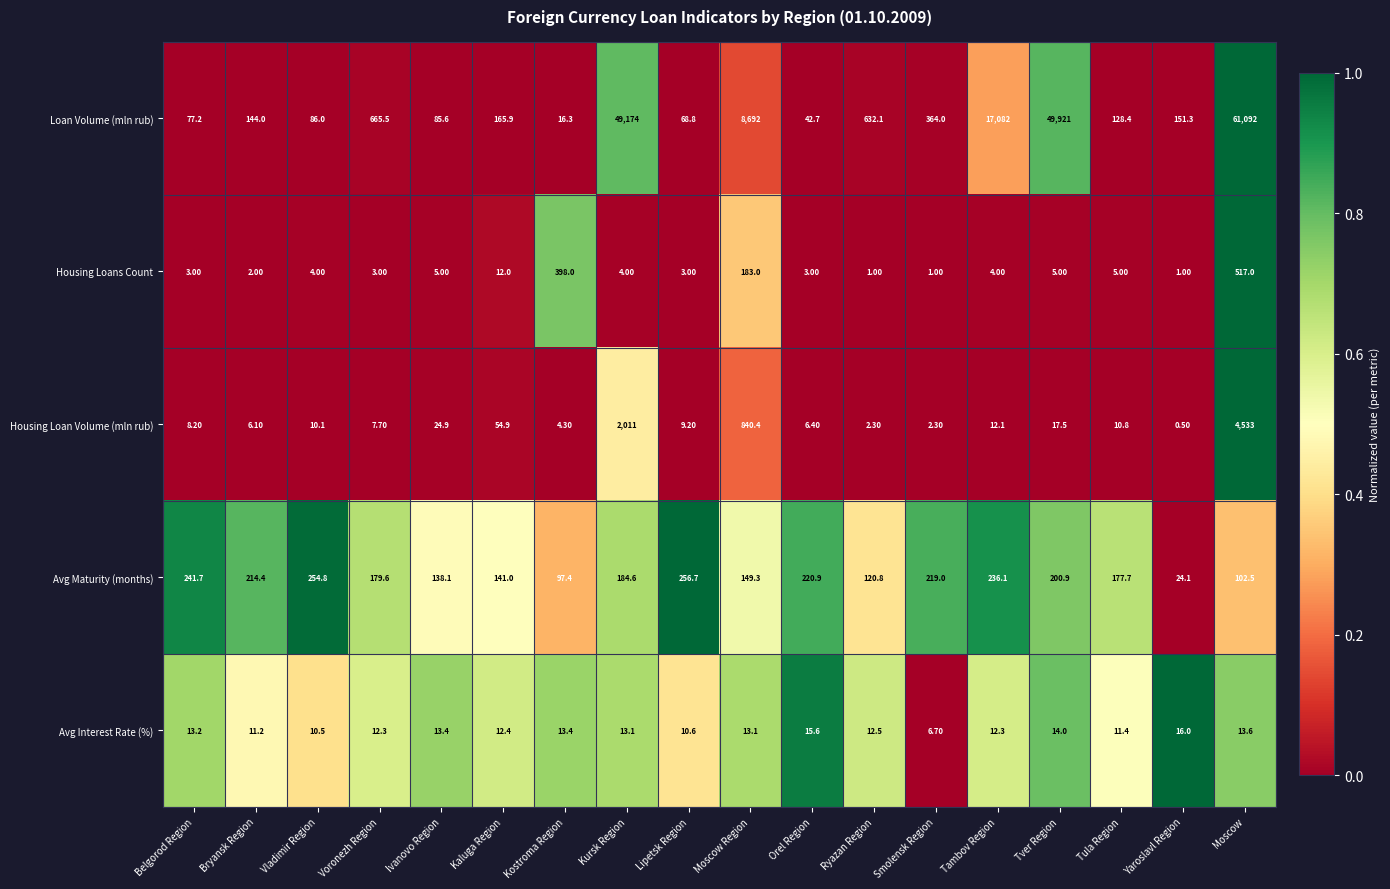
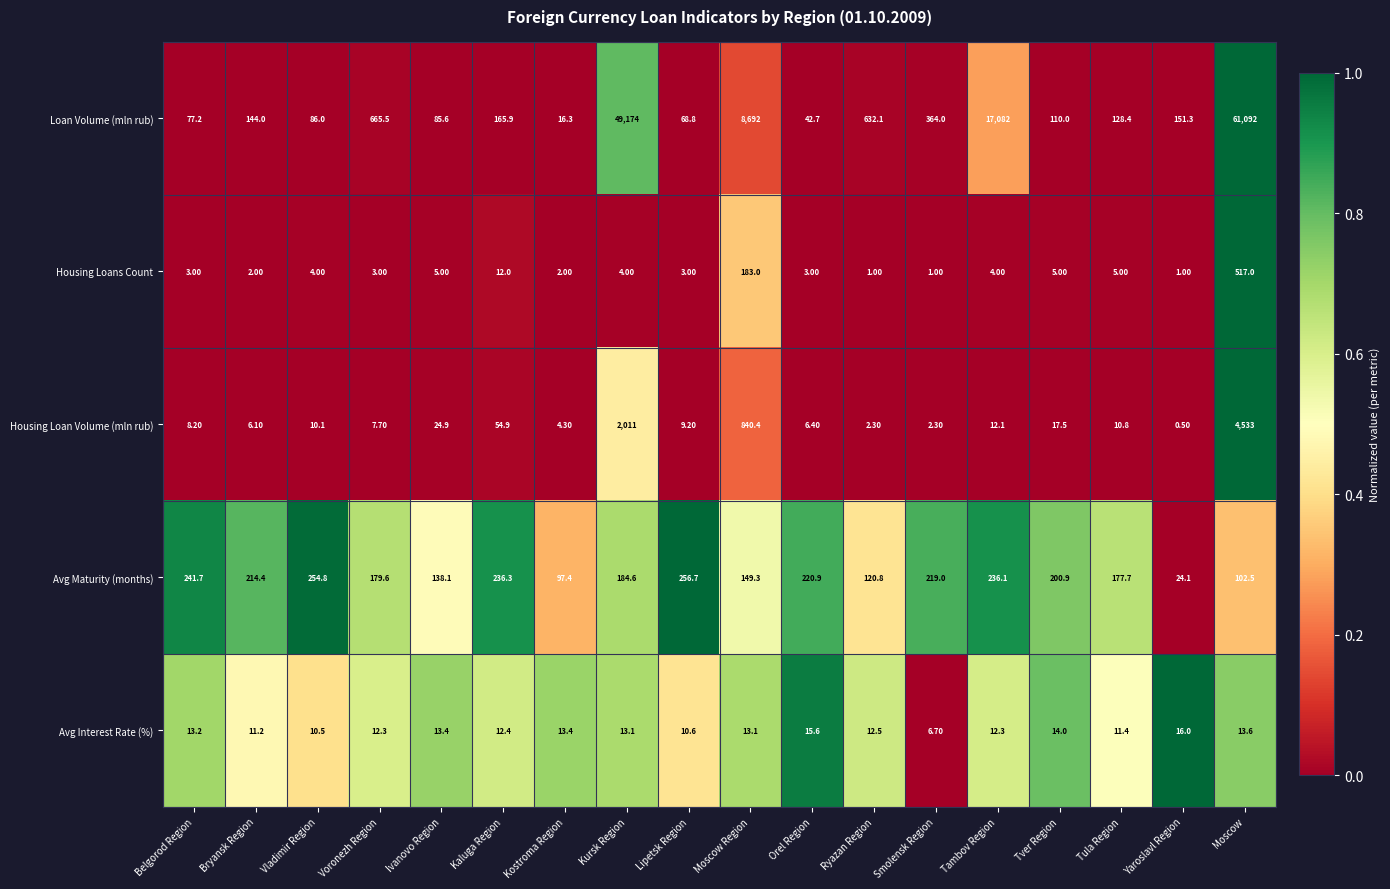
  {
    "Loan Volume (mln rub)": {
      "Belgorod Region": "77.2",
      "Bryansk Region": "144.0",
      "Vladimir Region": "86.0",
      "Voronezh Region": "665.5",
      "Ivanovo Region": "85.6",
      "Kaluga Region": "165.9",
      "Kostroma Region": "16.3",
      "Kursk Region": "49,174",
      "Lipetsk Region": "68.8",
      "Moscow Region": "8,692",
      "Orel Region": "42.7",
      "Ryazan Region": "632.1",
      "Smolensk Region": "364.0",
      "Tambov Region": "17,082",
-     "Tver Region": "49,921",
+     "Tver Region": "110.0",
      "Tula Region": "128.4",
      "Yaroslavl Region": "151.3",
      "Moscow": "61,092"
    },
    "Housing Loans Count": {
      "Belgorod Region": "3.00",
      "Bryansk Region": "2.00",
      "Vladimir Region": "4.00",
      "Voronezh Region": "3.00",
      "Ivanovo Region": "5.00",
      "Kaluga Region": "12.0",
-     "Kostroma Region": "398.0",
+     "Kostroma Region": "2.00",
      "Kursk Region": "4.00",
      "Lipetsk Region": "3.00",
      "Moscow Region": "183.0",
      "Orel Region": "3.00",
      "Ryazan Region": "1.00",
      "Smolensk Region": "1.00",
      "Tambov Region": "4.00",
      "Tver Region": "5.00",
      "Tula Region": "5.00",
      "Yaroslavl Region": "1.00",
      "Moscow": "517.0"
    },
    "Housing Loan Volume (mln rub)": {
      "Belgorod Region": "8.20",
      "Bryansk Region": "6.10",
      "Vladimir Region": "10.1",
      "Voronezh Region": "7.70",
      "Ivanovo Region": "24.9",
      "Kaluga Region": "54.9",
      "Kostroma Region": "4.30",
      "Kursk Region": "2,011",
      "Lipetsk Region": "9.20",
      "Moscow Region": "840.4",
      "Orel Region": "6.40",
      "Ryazan Region": "2.30",
      "Smolensk Region": "2.30",
      "Tambov Region": "12.1",
      "Tver Region": "17.5",
      "Tula Region": "10.8",
      "Yaroslavl Region": "0.50",
      "Moscow": "4,533"
    },
    "Avg Maturity (months)": {
      "Belgorod Region": "241.7",
      "Bryansk Region": "214.4",
      "Vladimir Region": "254.8",
      "Voronezh Region": "179.6",
      "Ivanovo Region": "138.1",
-     "Kaluga Region": "141.0",
+     "Kaluga Region": "236.3",
      "Kostroma Region": "97.4",
      "Kursk Region": "184.6",
      "Lipetsk Region": "256.7",
      "Moscow Region": "149.3",
      "Orel Region": "220.9",
      "Ryazan Region": "120.8",
      "Smolensk Region": "219.0",
      "Tambov Region": "236.1",
      "Tver Region": "200.9",
      "Tula Region": "177.7",
      "Yaroslavl Region": "24.1",
      "Moscow": "102.5"
    },
    "Avg Interest Rate (%)": {
      "Belgorod Region": "13.2",
      "Bryansk Region": "11.2",
      "Vladimir Region": "10.5",
      "Voronezh Region": "12.3",
      "Ivanovo Region": "13.4",
      "Kaluga Region": "12.4",
      "Kostroma Region": "13.4",
      "Kursk Region": "13.1",
      "Lipetsk Region": "10.6",
      "Moscow Region": "13.1",
      "Orel Region": "15.6",
      "Ryazan Region": "12.5",
      "Smolensk Region": "6.70",
      "Tambov Region": "12.3",
      "Tver Region": "14.0",
      "Tula Region": "11.4",
      "Yaroslavl Region": "16.0",
      "Moscow": "13.6"
    }
  }
